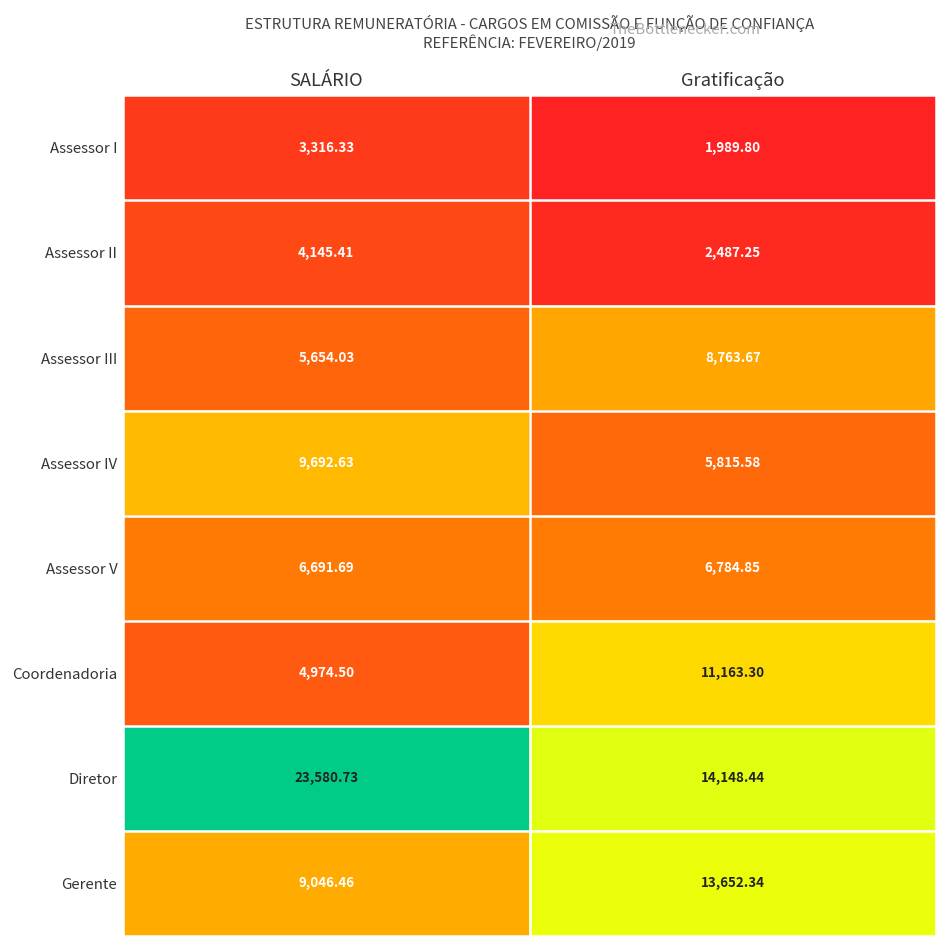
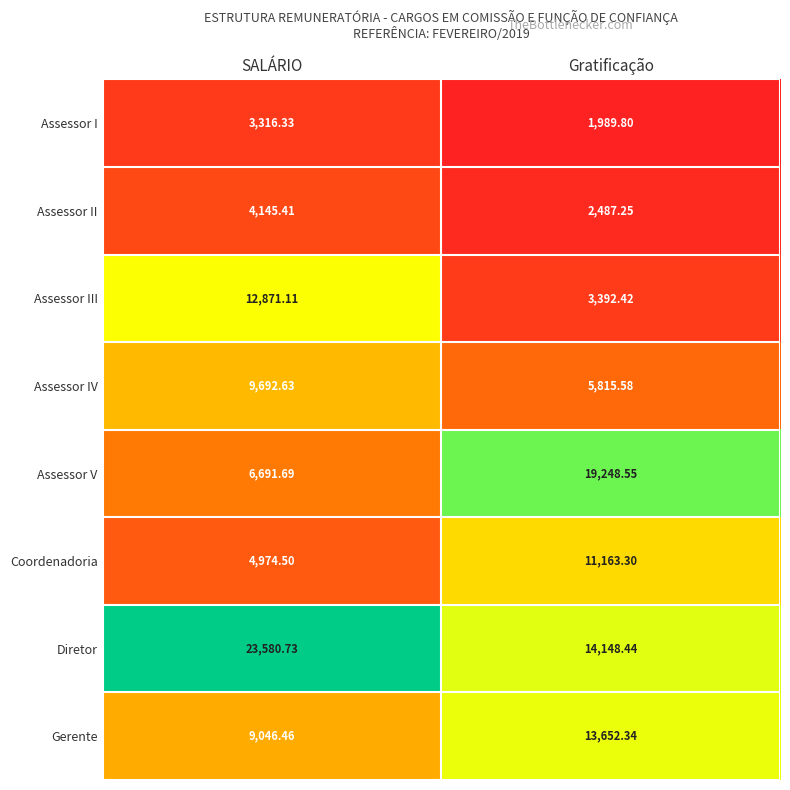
  {
    "Assessor I": {
      "SALÁRIO": "3,316.33",
      "Gratificação": "1,989.80"
    },
    "Assessor II": {
      "SALÁRIO": "4,145.41",
      "Gratificação": "2,487.25"
    },
    "Assessor III": {
-     "SALÁRIO": "5,654.03",
-     "Gratificação": "8,763.67"
+     "SALÁRIO": "12,871.11",
+     "Gratificação": "3,392.42"
    },
    "Assessor IV": {
      "SALÁRIO": "9,692.63",
      "Gratificação": "5,815.58"
    },
    "Assessor V": {
      "SALÁRIO": "6,691.69",
-     "Gratificação": "6,784.85"
+     "Gratificação": "19,248.55"
    },
    "Coordenadoria": {
      "SALÁRIO": "4,974.50",
      "Gratificação": "11,163.30"
    },
    "Diretor": {
      "SALÁRIO": "23,580.73",
      "Gratificação": "14,148.44"
    },
    "Gerente": {
      "SALÁRIO": "9,046.46",
      "Gratificação": "13,652.34"
    }
  }
